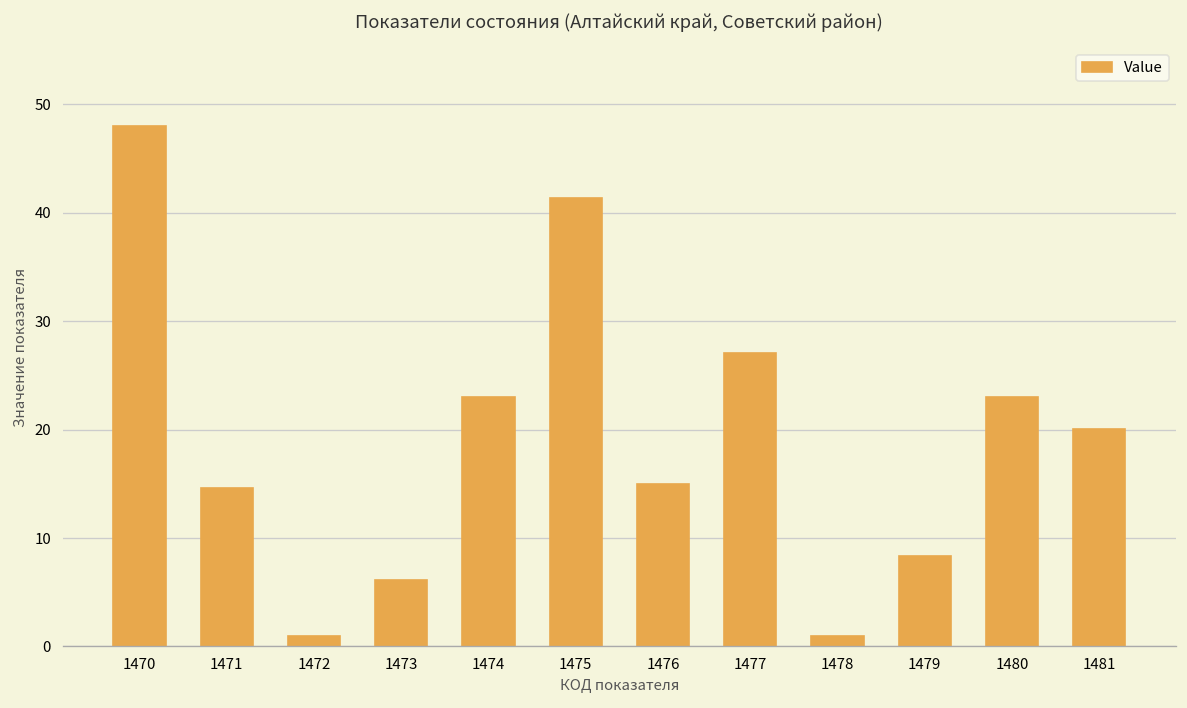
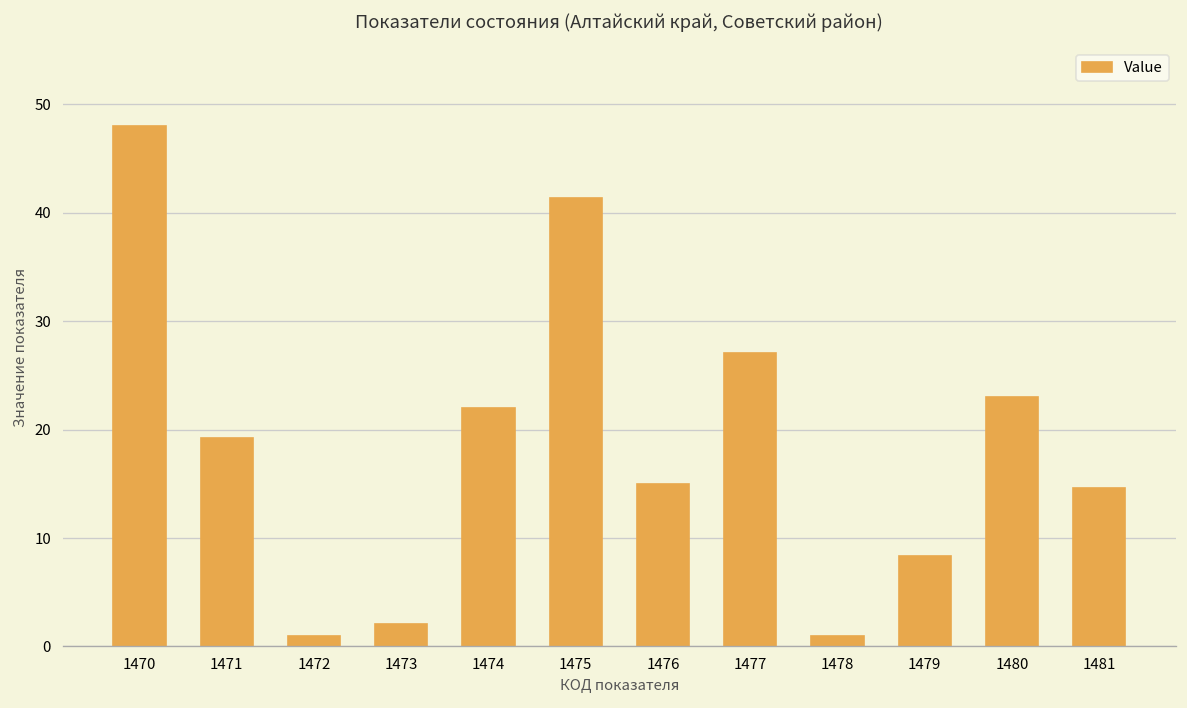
  {
    "1470": 48,
-   "1471": 15,
+   "1471": 19,
    "1472": 1,
-   "1473": 6,
-   "1474": 23,
+   "1473": 2,
+   "1474": 22,
    "1475": 41,
    "1476": 15,
    "1477": 27,
    "1478": 1,
    "1479": 8,
    "1480": 23,
-   "1481": 20
+   "1481": 15
  }
